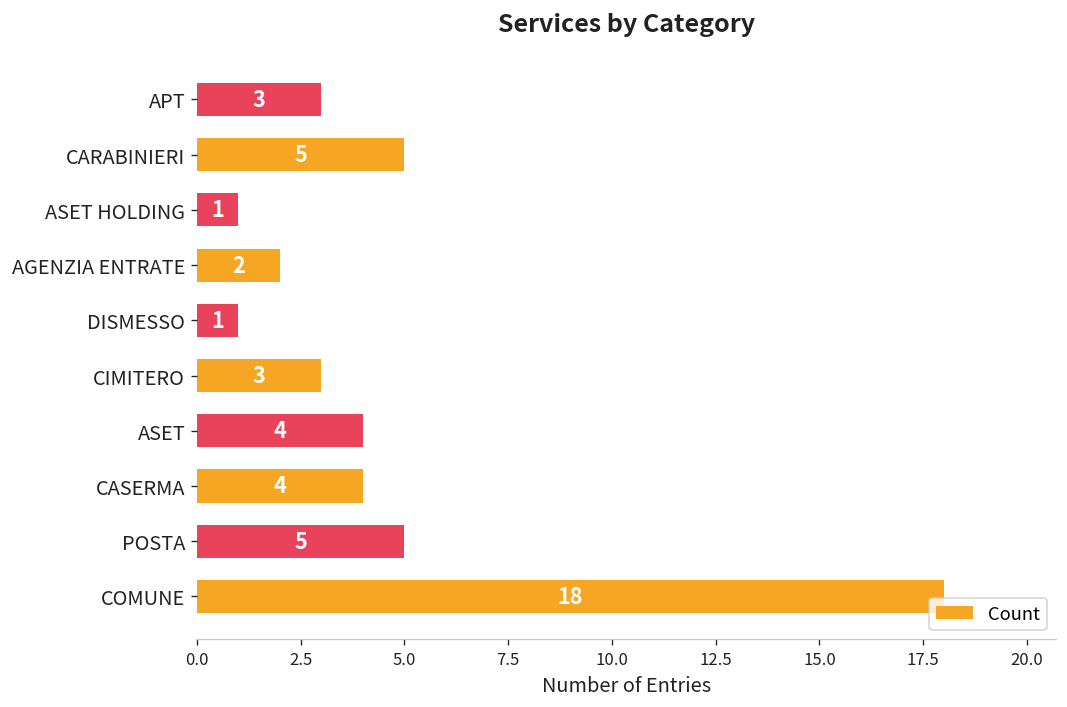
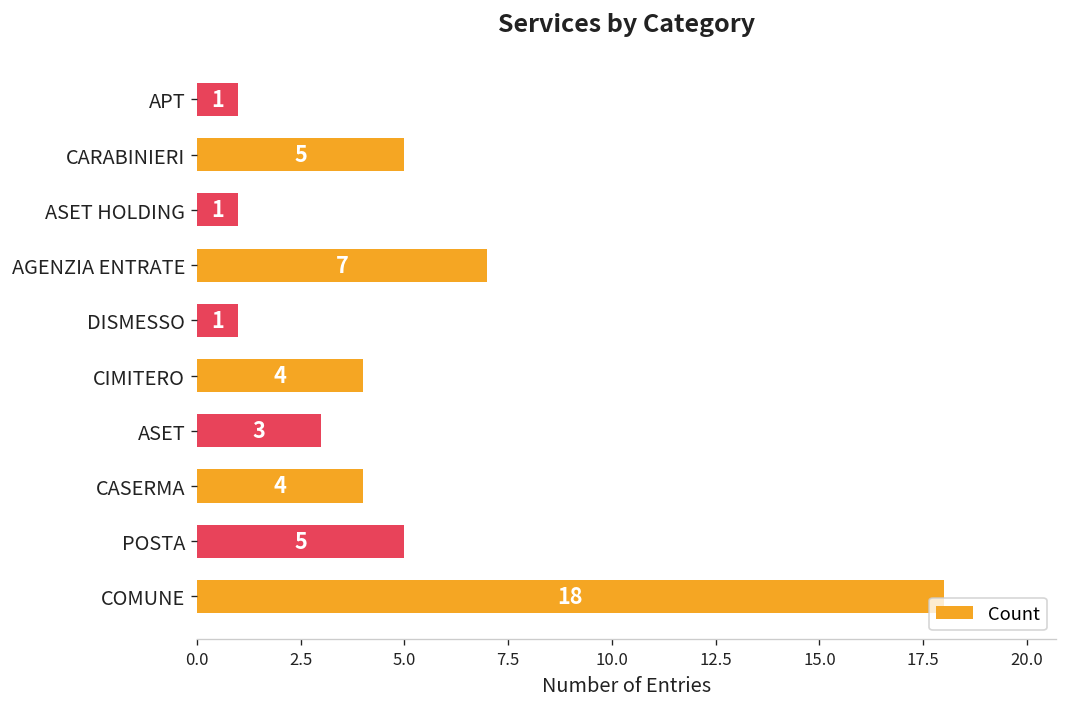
  {
-   "APT": 3,
+   "APT": 1,
    "CARABINIERI": 5,
    "ASET HOLDING": 1,
-   "AGENZIA ENTRATE": 2,
+   "AGENZIA ENTRATE": 7,
    "DISMESSO": 1,
-   "CIMITERO": 3,
-   "ASET": 4,
+   "CIMITERO": 4,
+   "ASET": 3,
    "CASERMA": 4,
    "POSTA": 5
  }
